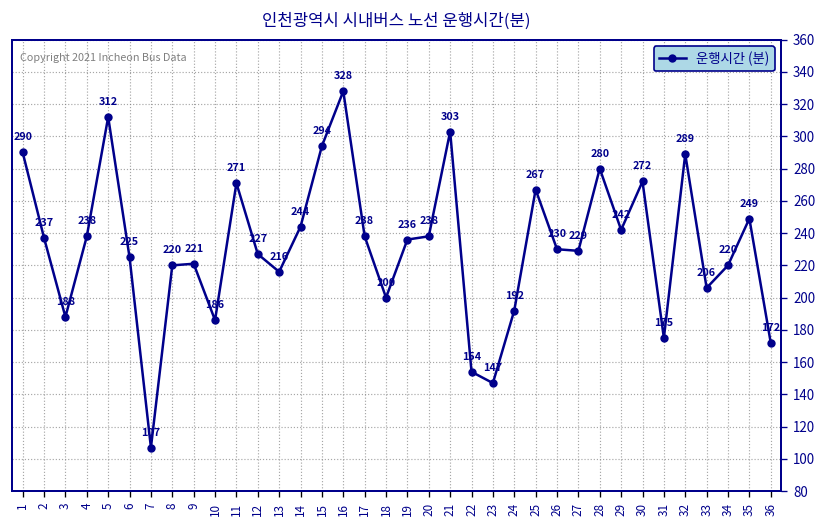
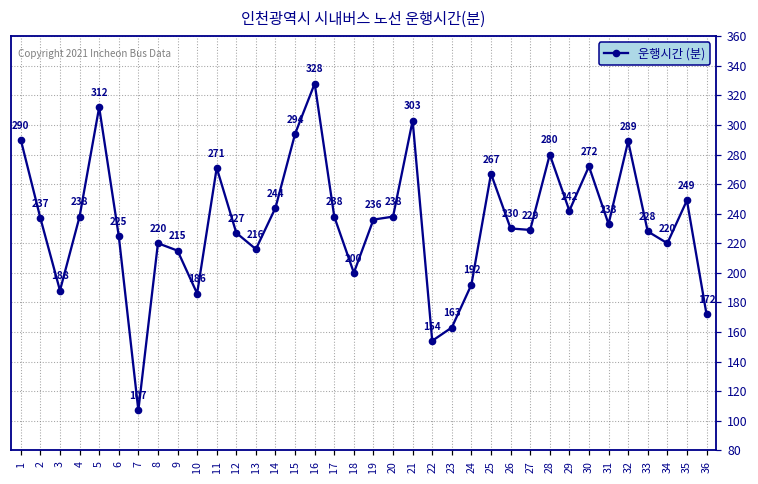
  {
    "1": 290,
    "2": 237,
    "3": 188,
    "4": 238,
    "5": 312,
    "6": 225,
    "7": 107,
    "8": 220,
-   "9": 221,
+   "9": 215,
    "10": 186,
    "11": 271,
    "12": 227,
    "13": 216,
    "14": 244,
    "15": 294,
    "16": 328,
    "17": 238,
    "18": 200,
    "19": 236,
    "20": 238,
    "21": 303,
    "22": 154,
-   "23": 147,
+   "23": 163,
    "24": 192,
    "25": 267,
    "26": 230,
    "27": 229,
    "28": 280,
    "29": 242,
    "30": 272,
-   "31": 175,
+   "31": 233,
    "32": 289,
-   "33": 206,
+   "33": 228,
    "34": 220,
    "35": 249,
    "36": 172
  }
